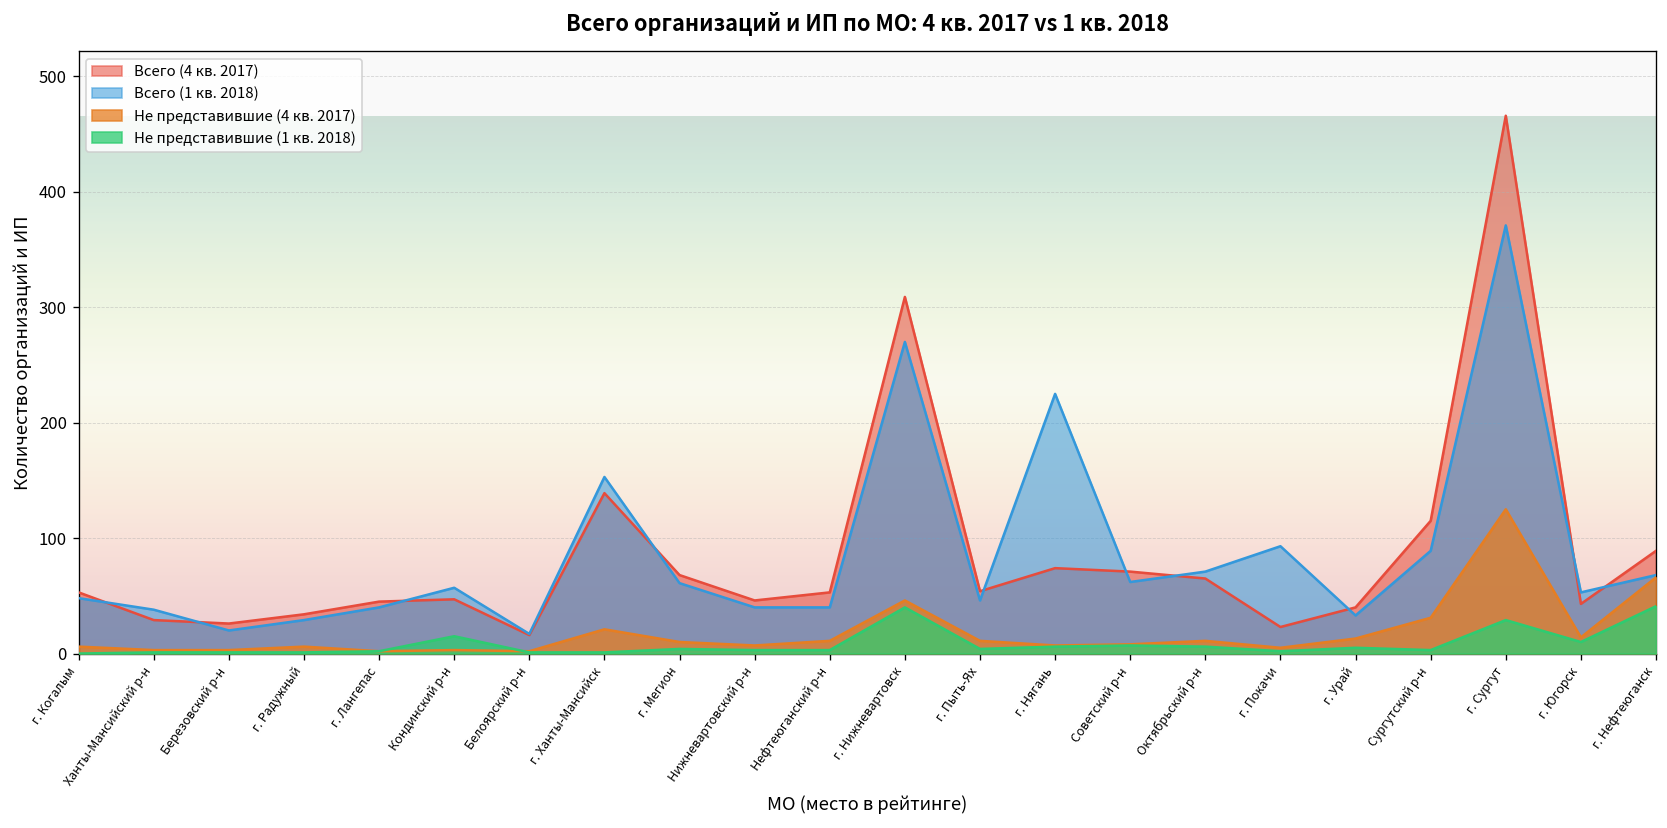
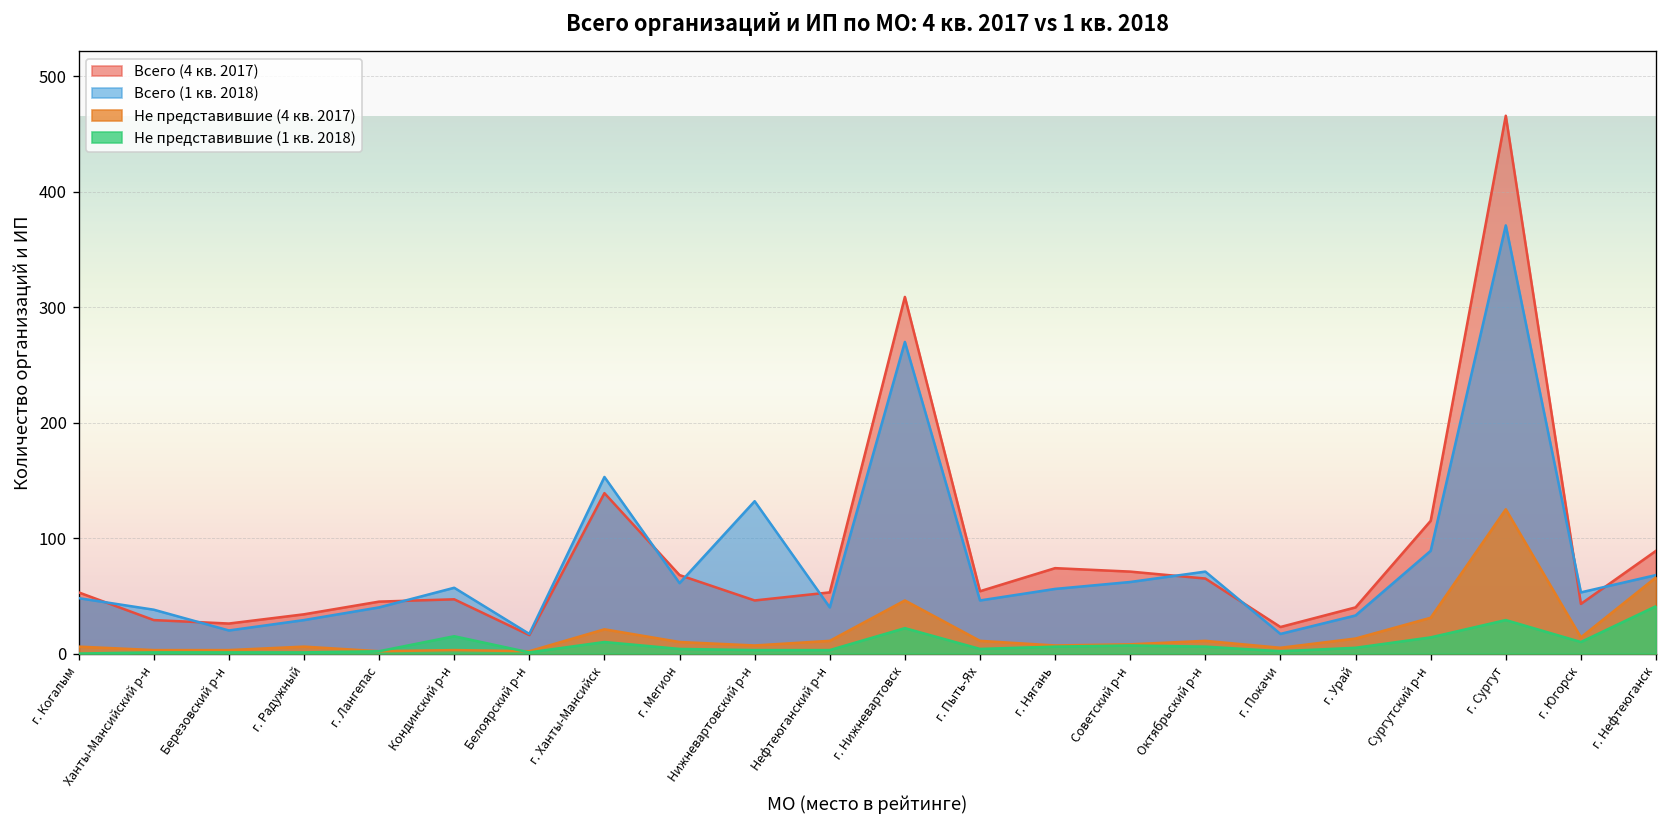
  {
    "Всего (1 кв. 2018)": {
      "г. Когалым": 50,
      "Ханты-Мансийский р-н": 40,
      "Березовский р-н": 20,
      "г. Радужный": 30,
      "г. Лангепас": 40,
      "Кондинский р-н": 60,
      "г. Ханты-Мансийск": 150,
      "г. Мегион": 60,
-     "Нижневартовский р-н": 40,
+     "Нижневартовский р-н": 130,
      "Нефтеюганский р-н": 40,
      "г. Нижневартовск": 270,
      "г. Пыть-Ях": 50,
-     "г. Нягань": 230,
+     "г. Нягань": 60,
      "Советский р-н": 60,
      "Октябрьский р-н": 70,
-     "г. Покачи": 90,
+     "г. Покачи": 20,
      "г. Урай": 30,
      "Сургутский р-н": 90,
      "г. Сургут": 370,
      "г. Югорск": 50
    },
    "Не представившие (1 кв. 2018)": {
      "г. Когалым": 0,
      "г. Радужный": 0,
      "Кондинский р-н": 20,
-     "г. Ханты-Мансийск": 0,
+     "г. Ханты-Мансийск": 10,
      "г. Мегион": 0,
      "Нижневартовский р-н": 0,
      "Нефтеюганский р-н": 0,
-     "г. Нижневартовск": 40,
+     "г. Нижневартовск": 20,
      "г. Пыть-Ях": 0,
      "Октябрьский р-н": 10,
      "г. Покачи": 0,
      "г. Урай": 10,
-     "Сургутский р-н": 0,
+     "Сургутский р-н": 10,
      "г. Сургут": 30,
      "г. Югорск": 10,
      "г. Нефтеюганск": 40
    }
  }
